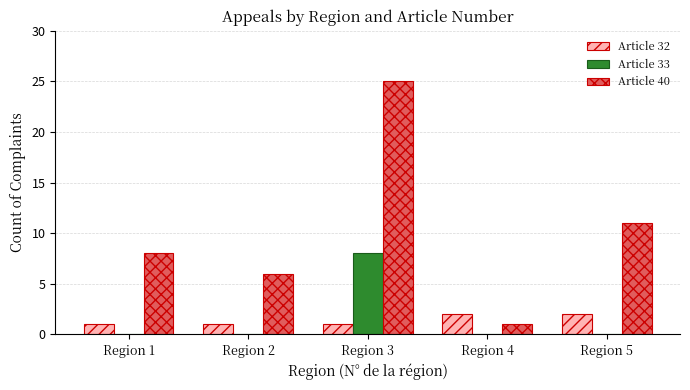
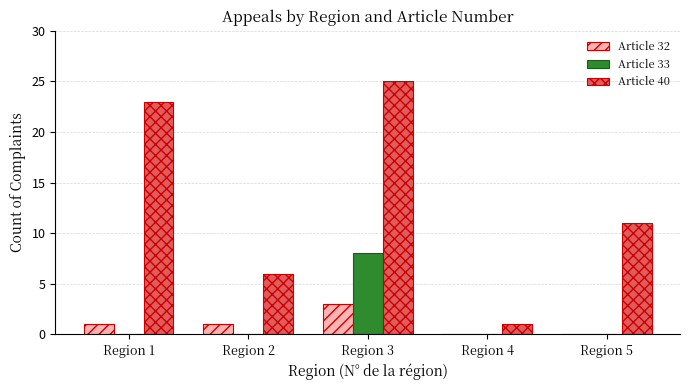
  {
    "Article 32": {
      "Region 1": 1,
      "Region 2": 1,
-     "Region 3": 1,
-     "Region 4": 2,
-     "Region 5": 2
+     "Region 3": 3,
+     "Region 4": 0,
+     "Region 5": 0
    },
    "Article 33": {
      "Region 1": 0,
      "Region 2": 0,
      "Region 3": 8,
      "Region 4": 0,
      "Region 5": 0
    },
    "Article 40": {
-     "Region 1": 8,
+     "Region 1": 23,
      "Region 2": 6,
      "Region 3": 25,
      "Region 4": 1,
      "Region 5": 11
    }
  }
